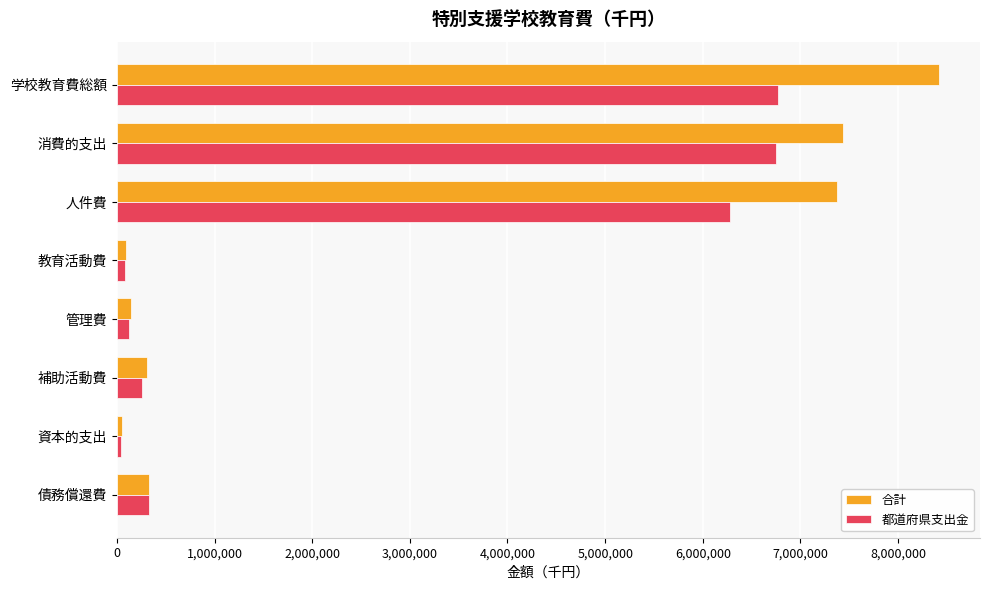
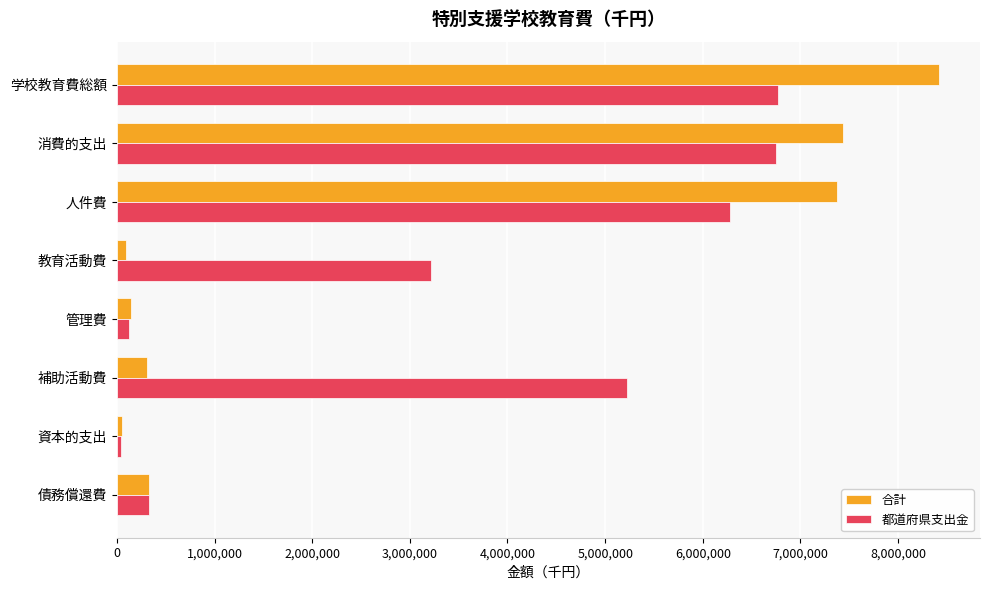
  {
    "合計": {
      "学校教育費総額": "8,400,000",
      "消費的支出": "7,400,000",
      "人件費": "7,400,000",
      "教育活動費": "100,000",
      "管理費": "100,000",
      "補助活動費": "300,000",
      "資本的支出": "0",
      "債務償還費": "300,000"
    },
    "都道府県支出金": {
      "学校教育費総額": "6,800,000",
      "消費的支出": "6,800,000",
      "人件費": "6,300,000",
-     "教育活動費": "100,000",
+     "教育活動費": "3,200,000",
      "管理費": "100,000",
-     "補助活動費": "300,000",
+     "補助活動費": "5,200,000",
      "資本的支出": "0",
      "債務償還費": "300,000"
    }
  }
